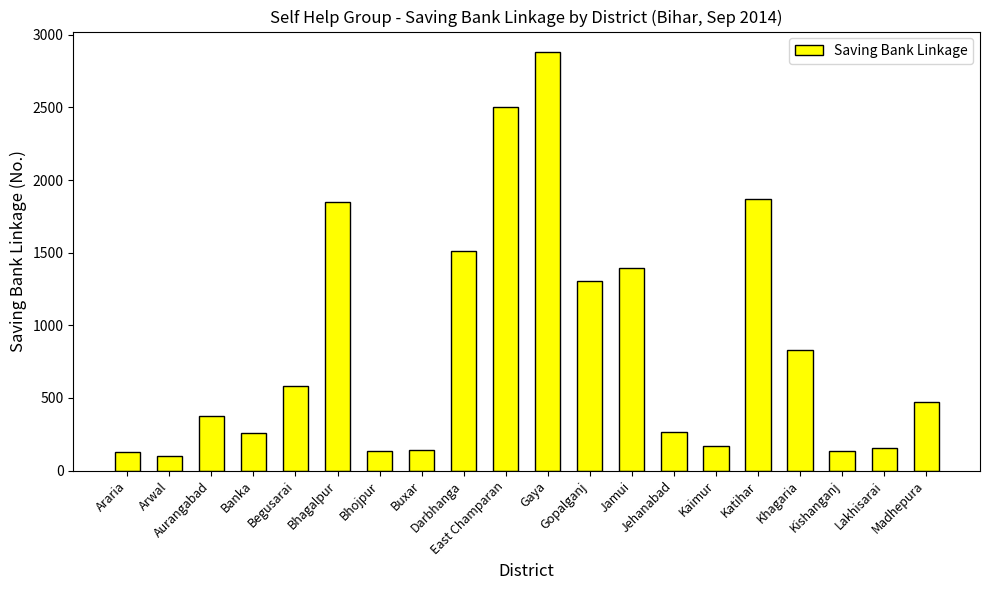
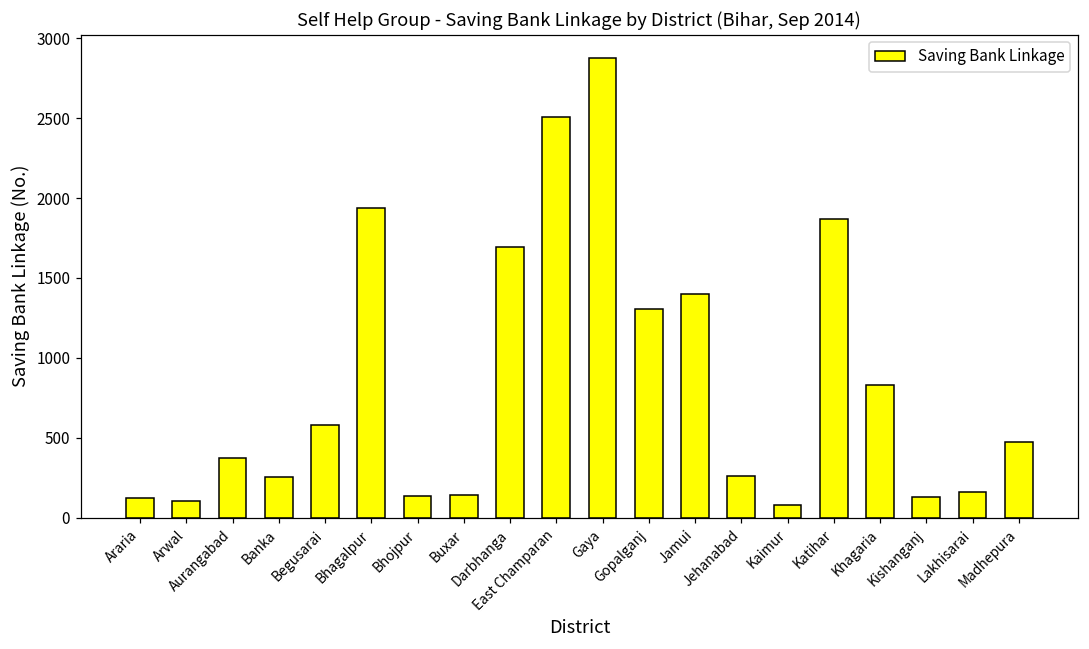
  {
    "Araria": 130,
    "Arwal": 100,
    "Aurangabad": 370,
    "Banka": 260,
    "Begusarai": 580,
-   "Bhagalpur": 1850,
+   "Bhagalpur": 1940,
    "Bhojpur": 140,
    "Buxar": 150,
-   "Darbhanga": 1510,
+   "Darbhanga": 1690,
    "East Champaran": 2510,
    "Gaya": 2880,
    "Gopalganj": 1310,
    "Jamui": 1400,
    "Jehanabad": 260,
-   "Kaimur": 170,
+   "Kaimur": 80,
    "Katihar": 1870,
    "Khagaria": 830,
    "Kishanganj": 130,
    "Lakhisarai": 160,
    "Madhepura": 470
  }
